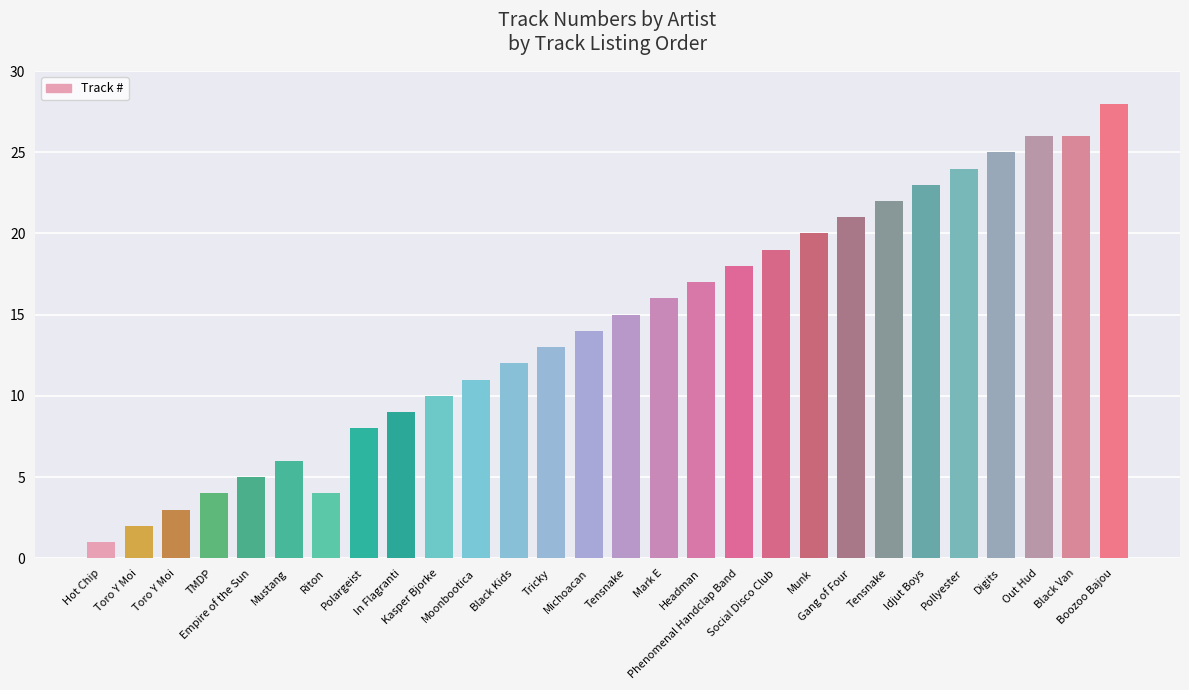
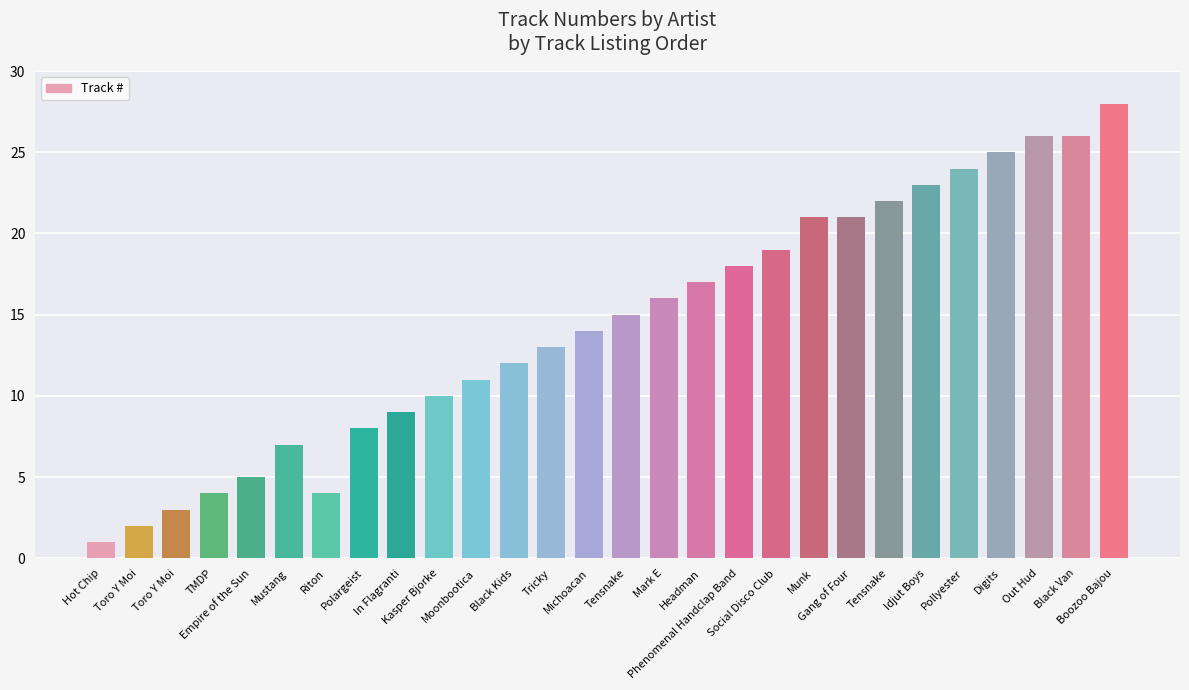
  {
    "Hot Chip": 1,
    "TMDP": 4,
    "Empire of the Sun": 5,
-   "Mustang": 6,
+   "Mustang": 7,
    "Riton": 4,
    "Polargeist": 8,
    "In Flagranti": 9,
    "Kasper Bjorke": 10,
    "Moonbootica": 11,
    "Black Kids": 12,
    "Tricky": 13,
    "Michoacan": 14,
    "Mark E": 16,
    "Headman": 17,
    "Phenomenal Handclap Band": 18,
    "Social Disco Club": 19,
-   "Munk": 20,
+   "Munk": 21,
    "Gang of Four": 21,
    "Idjut Boys": 23,
    "Pollyester": 24,
    "Digits": 25,
    "Out Hud": 26,
    "Black Van": 26,
    "Boozoo Bajou": 28
  }
